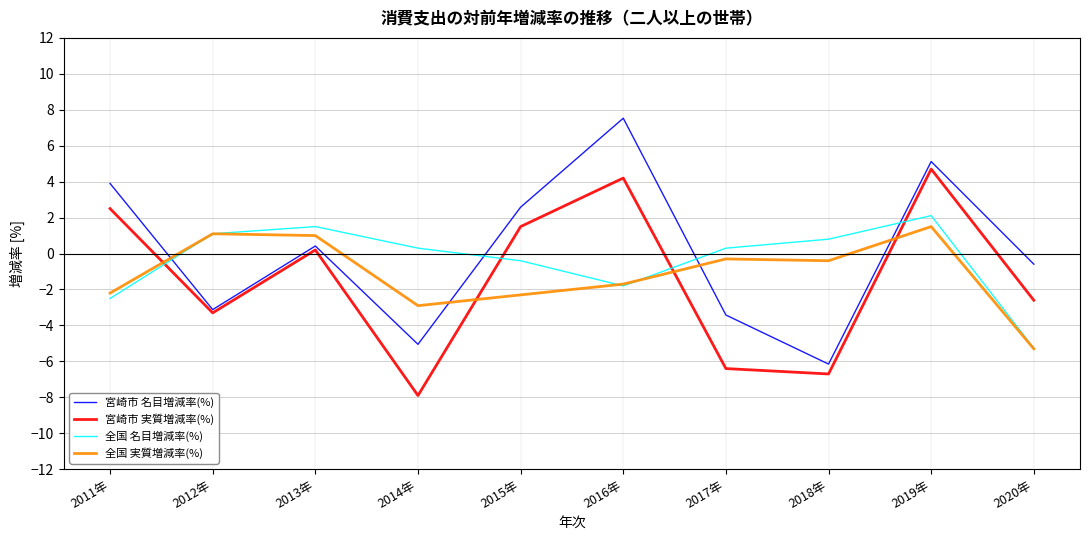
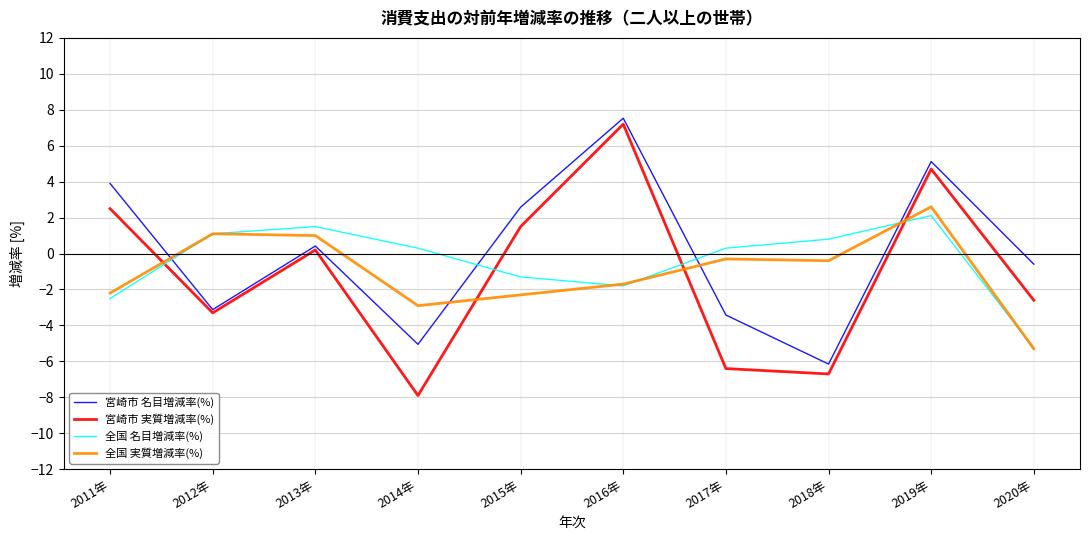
  {
    "宮崎市 名目増減率(%)": {
      "2011年": 3.9,
      "2012年": -3.1,
      "2013年": 0.4,
      "2014年": -5.1,
      "2015年": 2.6,
      "2016年": 7.5,
      "2017年": -3.4,
      "2018年": -6.2,
      "2019年": 5.1,
      "2020年": -0.6
    },
    "宮崎市 実質増減率(%)": {
      "2011年": 2.5,
      "2012年": -3.3,
      "2013年": 0.2,
      "2014年": -7.9,
      "2015年": 1.5,
-     "2016年": 4.2,
+     "2016年": 7.2,
      "2017年": -6.4,
      "2018年": -6.7,
      "2019年": 4.7,
      "2020年": -2.6
    },
    "全国 名目増減率(%)": {
      "2011年": -2.5,
      "2013年": 1.5,
      "2014年": 0.3,
-     "2015年": -0.4,
+     "2015年": -1.3,
      "2017年": 0.3,
      "2018年": 0.8,
      "2019年": 2.1
    },
    "全国 実質増減率(%)": {
      "2011年": -2.2,
      "2013年": 1.0,
      "2014年": -2.9,
      "2015年": -2.3,
      "2017年": -0.3,
      "2018年": -0.4,
-     "2019年": 1.5
+     "2019年": 2.6
    }
  }
